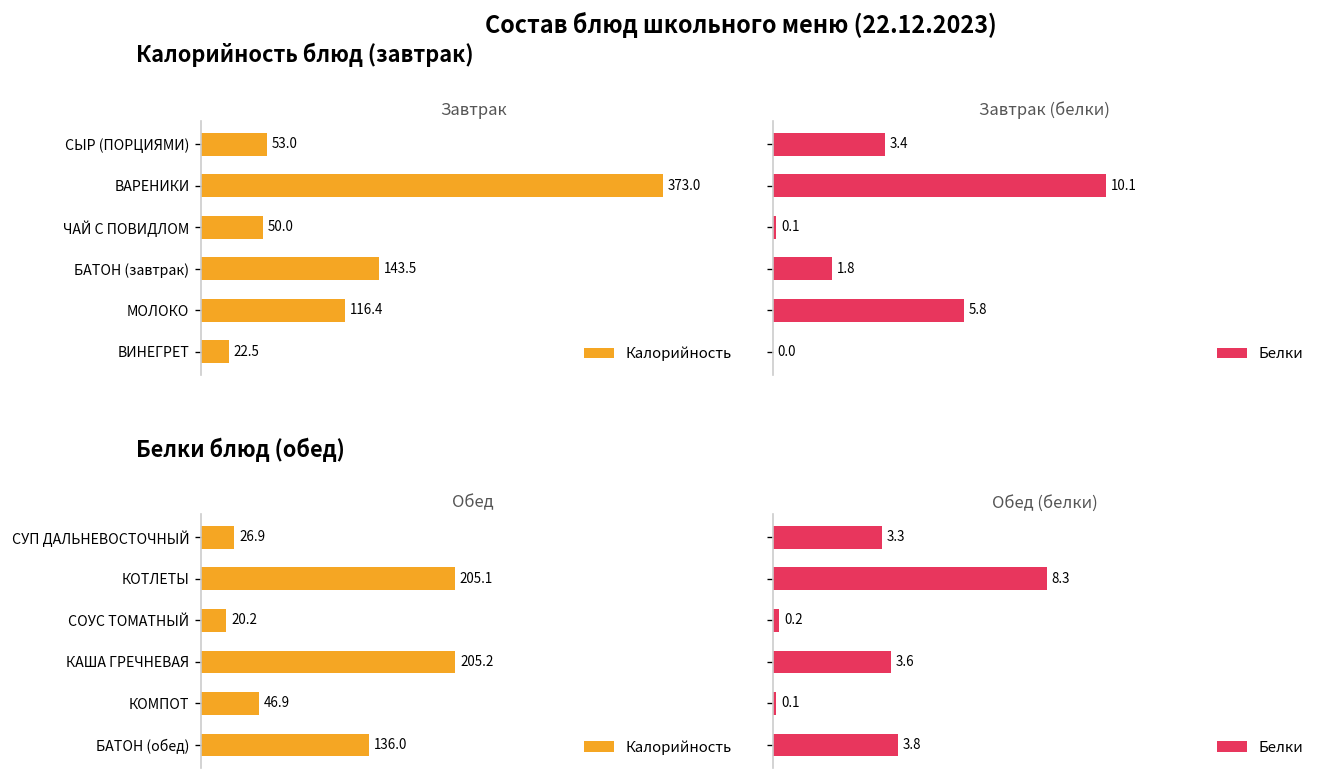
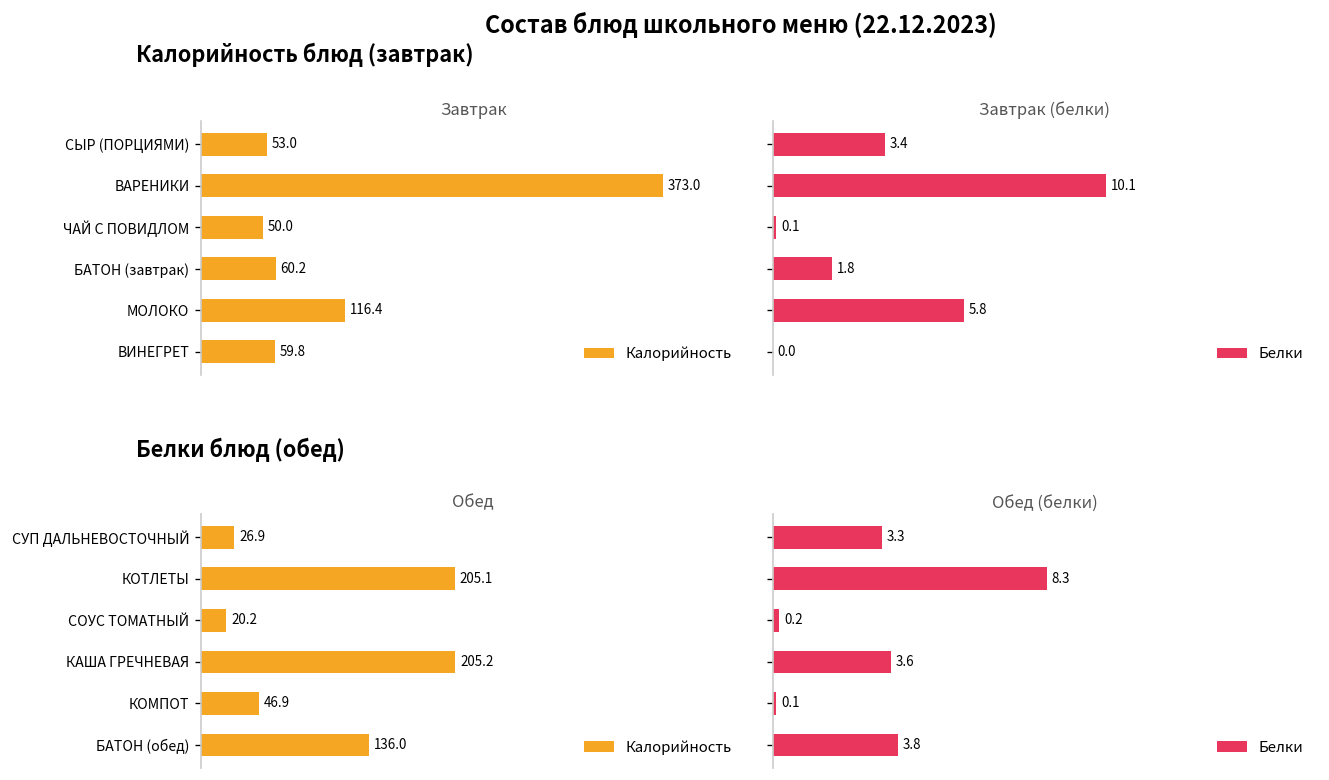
  {
    "Завтрак": {
      "СЫР (ПОРЦИЯМИ)": 53.0,
      "ВАРЕНИКИ": 373.0,
      "ЧАЙ С ПОВИДЛОМ": 50.0,
-     "БАТОН (завтрак)": 143.5,
+     "БАТОН (завтрак)": 60.2,
      "МОЛОКО": 116.4,
-     "ВИНЕГРЕТ": 22.5
+     "ВИНЕГРЕТ": 59.8
    },
    "Обед": {
      "СУП ДАЛЬНЕВОСТОЧНЫЙ": 26.9,
      "КОТЛЕТЫ": 205.1,
      "СОУС ТОМАТНЫЙ": 20.2,
      "КАША ГРЕЧНЕВАЯ": 205.2,
      "КОМПОТ": 46.9,
      "БАТОН (обед)": 136.0
    }
  }
